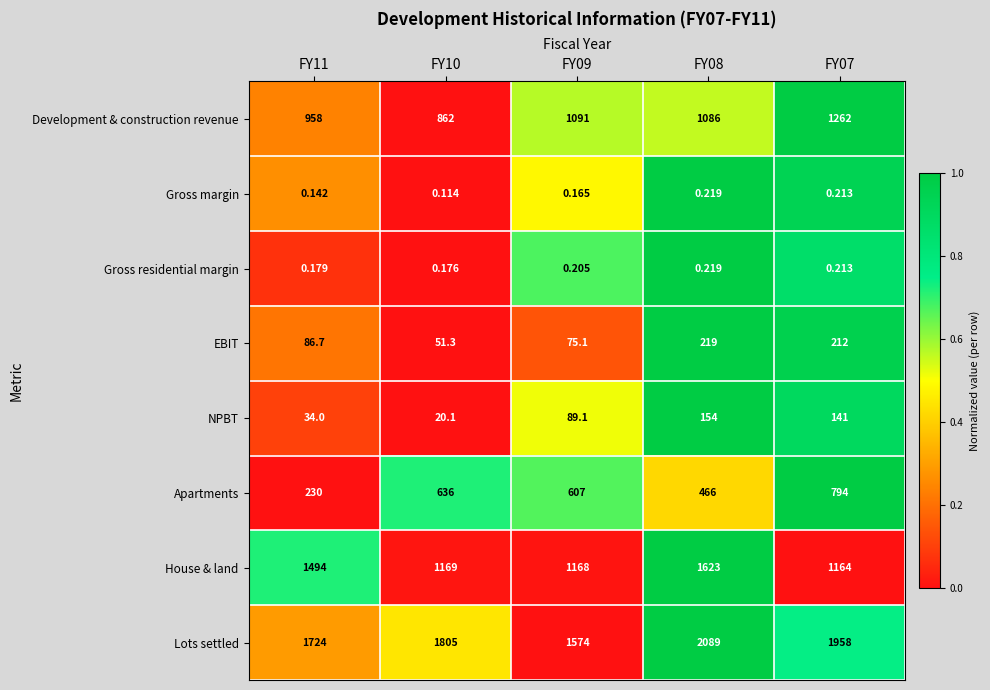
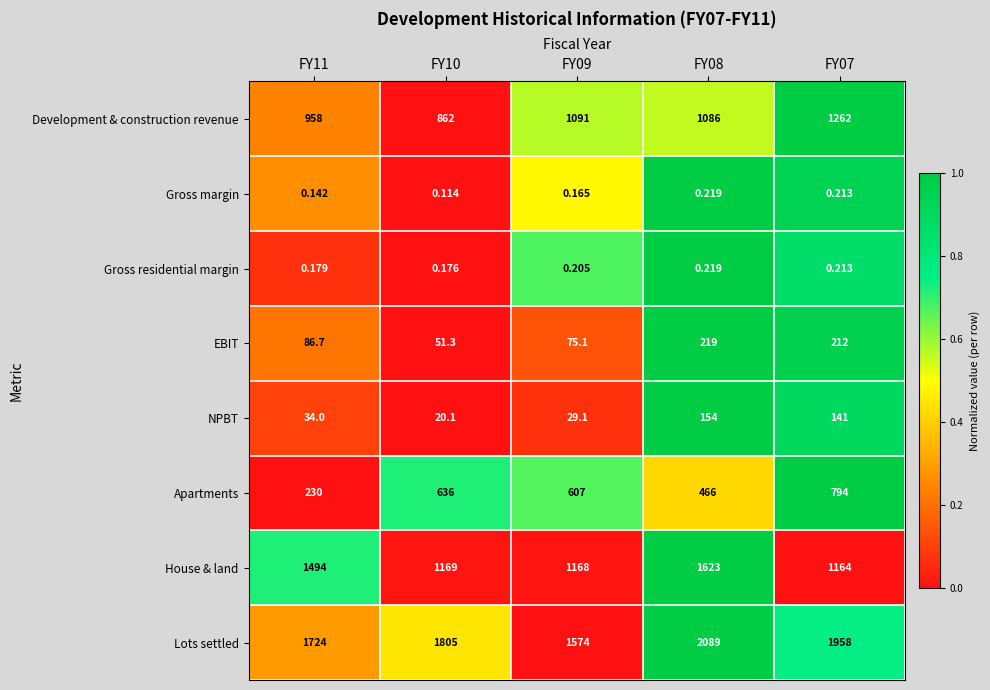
  {
    "Development & construction revenue": {
      "FY11": 958,
      "FY10": 862,
      "FY09": 1091,
      "FY08": 1086,
      "FY07": 1262
    },
    "Gross margin": {
      "FY11": 0.142,
      "FY10": 0.114,
      "FY09": 0.165,
      "FY08": 0.219,
      "FY07": 0.213
    },
    "Gross residential margin": {
      "FY11": 0.179,
      "FY10": 0.176,
      "FY09": 0.205,
      "FY08": 0.219,
      "FY07": 0.213
    },
    "EBIT": {
      "FY11": 86.7,
      "FY10": 51.3,
      "FY09": 75.1,
      "FY08": 219,
      "FY07": 212
    },
    "NPBT": {
      "FY11": 34.0,
      "FY10": 20.1,
-     "FY09": 89.1,
+     "FY09": 29.1,
      "FY08": 154,
      "FY07": 141
    },
    "Apartments": {
      "FY11": 230,
      "FY10": 636,
      "FY09": 607,
      "FY08": 466,
      "FY07": 794
    },
    "House & land": {
      "FY11": 1494,
      "FY10": 1169,
      "FY09": 1168,
      "FY08": 1623,
      "FY07": 1164
    },
    "Lots settled": {
      "FY11": 1724,
      "FY10": 1805,
      "FY09": 1574,
      "FY08": 2089,
      "FY07": 1958
    }
  }
